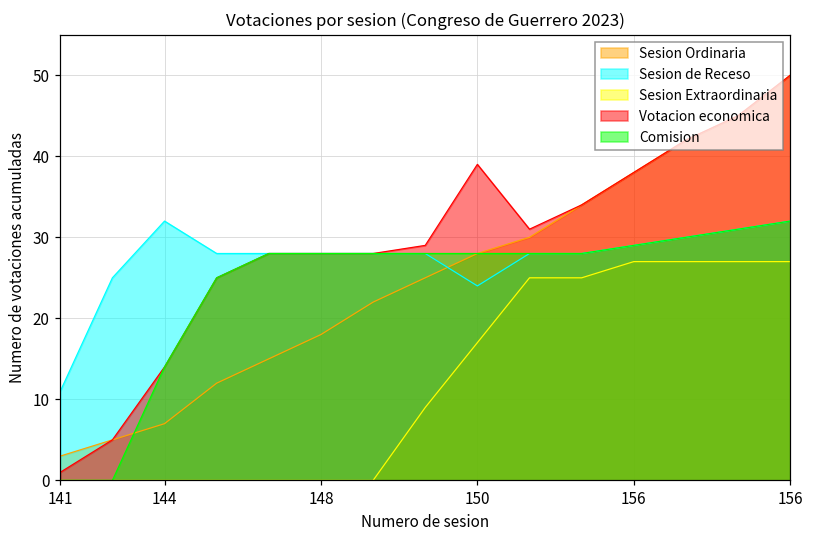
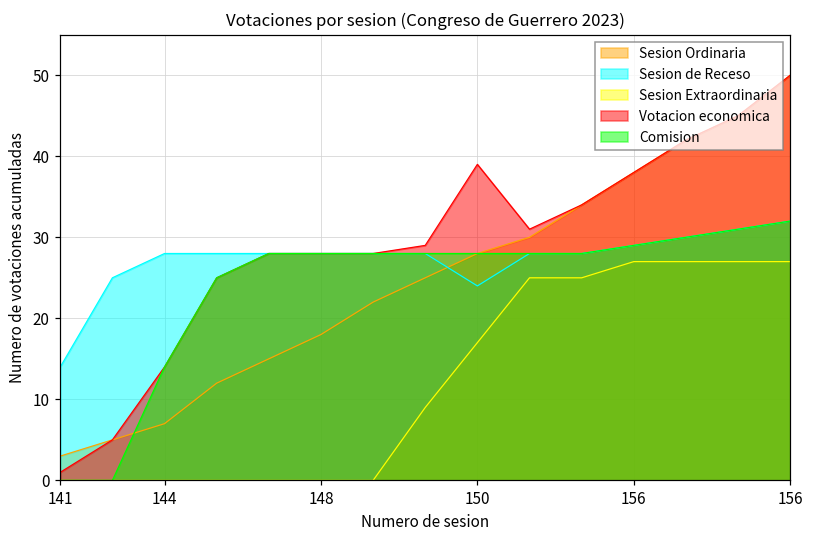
  {
    "Sesion Ordinaria": {
      "141": 3,
      "144": 7,
      "148": 18
    },
    "Sesion de Receso": {
-     "141": 11,
-     "144": 32,
+     "141": 14,
+     "144": 28,
      "150": 24
    },
    "Sesion Extraordinaria": {
      "144": 0,
      "148": 0,
      "150": 17
    },
    "Votacion economica": {
      "141": 1,
      "150": 39
    }
  }
